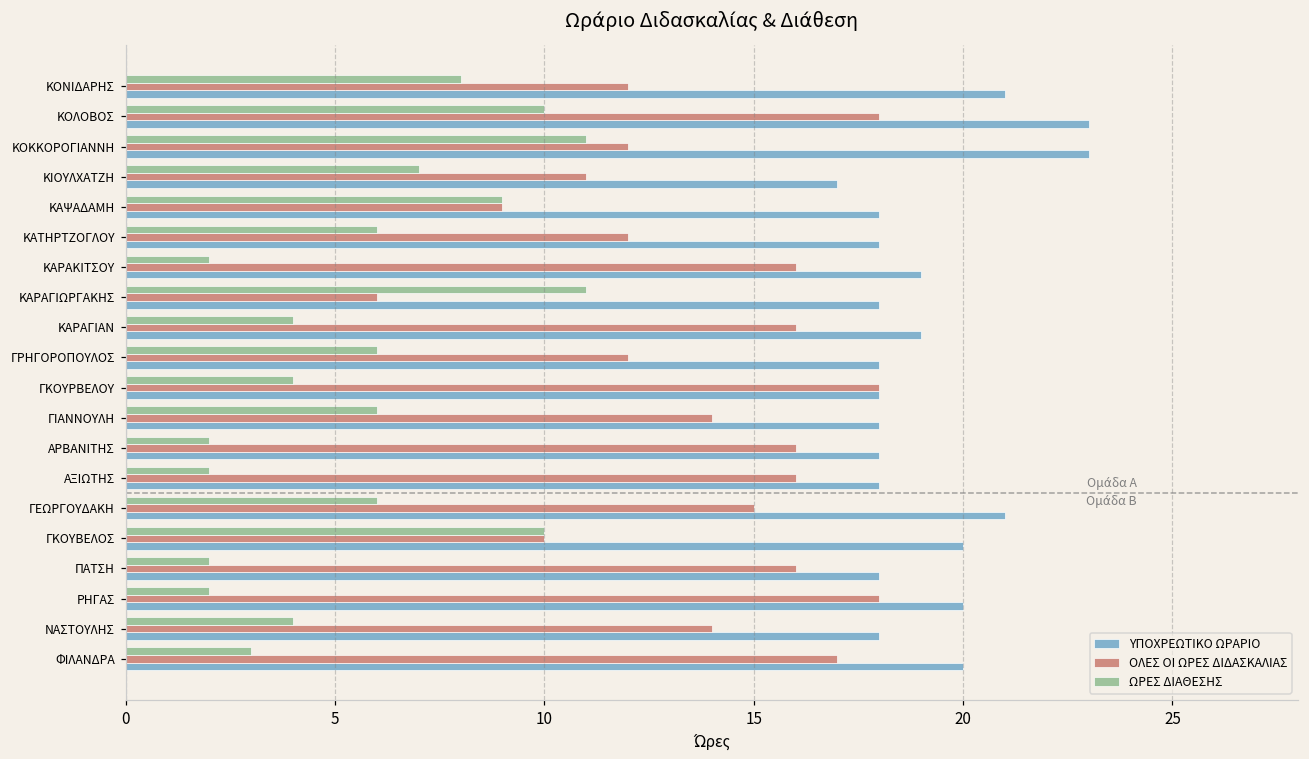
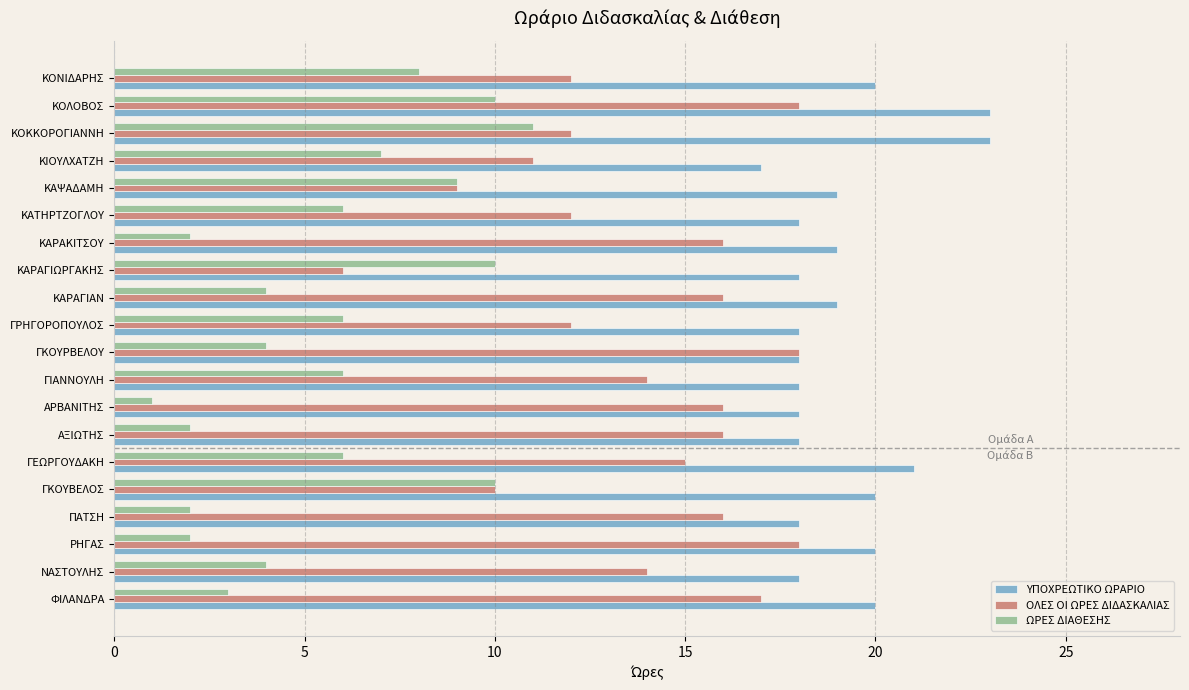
  {
    "ΥΠΟΧΡΕΩΤΙΚΟ ΩΡΑΡΙΟ": {
-     "ΚΟΝΙΔΑΡΗΣ": 21,
+     "ΚΟΝΙΔΑΡΗΣ": 20,
      "ΚΟΛΟΒΟΣ": 23,
      "ΚΟΚΚΟΡΟΓΙΑΝΝΗ": 23,
      "ΚΙΟΥΛΧΑΤΖΗ": 17,
-     "ΚΑΨΑΔΑΜΗ": 18,
+     "ΚΑΨΑΔΑΜΗ": 19,
      "ΚΑΤΗΡΤΖΟΓΛΟΥ": 18,
      "ΚΑΡΑΚΙΤΣΟΥ": 19,
      "ΚΑΡΑΓΙΩΡΓΑΚΗΣ": 18,
      "ΚΑΡΑΓΙΑΝ": 19,
      "ΓΡΗΓΟΡΟΠΟΥΛΟΣ": 18,
      "ΓΚΟΥΡΒΕΛΟΥ": 18,
      "ΓΙΑΝΝΟΥΛΗ": 18,
      "ΑΡΒΑΝΙΤΗΣ": 18,
      "ΑΞΙΩΤΗΣ": 18,
      "ΓΕΩΡΓΟΥΔΑΚΗ": 21,
      "ΓΚΟΥΒΕΛΟΣ": 20,
      "ΠΑΤΣΗ": 18,
      "ΡΗΓΑΣ": 20,
      "ΝΑΣΤΟΥΛΗΣ": 18,
      "ΦΙΛΑΝΔΡΑ": 20
    },
    "ΟΛΕΣ ΟΙ ΩΡΕΣ ΔΙΔΑΣΚΑΛΙΑΣ": {
      "ΚΟΝΙΔΑΡΗΣ": 12,
      "ΚΟΛΟΒΟΣ": 18,
      "ΚΟΚΚΟΡΟΓΙΑΝΝΗ": 12,
      "ΚΙΟΥΛΧΑΤΖΗ": 11,
      "ΚΑΨΑΔΑΜΗ": 9,
      "ΚΑΤΗΡΤΖΟΓΛΟΥ": 12,
      "ΚΑΡΑΚΙΤΣΟΥ": 16,
      "ΚΑΡΑΓΙΩΡΓΑΚΗΣ": 6,
      "ΚΑΡΑΓΙΑΝ": 16,
      "ΓΡΗΓΟΡΟΠΟΥΛΟΣ": 12,
      "ΓΚΟΥΡΒΕΛΟΥ": 18,
      "ΓΙΑΝΝΟΥΛΗ": 14,
      "ΑΡΒΑΝΙΤΗΣ": 16,
      "ΑΞΙΩΤΗΣ": 16,
      "ΓΕΩΡΓΟΥΔΑΚΗ": 15,
      "ΓΚΟΥΒΕΛΟΣ": 10,
      "ΠΑΤΣΗ": 16,
      "ΡΗΓΑΣ": 18,
      "ΝΑΣΤΟΥΛΗΣ": 14,
      "ΦΙΛΑΝΔΡΑ": 17
    },
    "ΩΡΕΣ ΔΙΑΘΕΣΗΣ": {
      "ΚΟΝΙΔΑΡΗΣ": 8,
      "ΚΟΛΟΒΟΣ": 10,
      "ΚΟΚΚΟΡΟΓΙΑΝΝΗ": 11,
      "ΚΙΟΥΛΧΑΤΖΗ": 7,
      "ΚΑΨΑΔΑΜΗ": 9,
      "ΚΑΤΗΡΤΖΟΓΛΟΥ": 6,
      "ΚΑΡΑΚΙΤΣΟΥ": 2,
-     "ΚΑΡΑΓΙΩΡΓΑΚΗΣ": 11,
+     "ΚΑΡΑΓΙΩΡΓΑΚΗΣ": 10,
      "ΚΑΡΑΓΙΑΝ": 4,
      "ΓΡΗΓΟΡΟΠΟΥΛΟΣ": 6,
      "ΓΚΟΥΡΒΕΛΟΥ": 4,
      "ΓΙΑΝΝΟΥΛΗ": 6,
-     "ΑΡΒΑΝΙΤΗΣ": 2,
+     "ΑΡΒΑΝΙΤΗΣ": 1,
      "ΑΞΙΩΤΗΣ": 2,
      "ΓΕΩΡΓΟΥΔΑΚΗ": 6,
      "ΓΚΟΥΒΕΛΟΣ": 10,
      "ΠΑΤΣΗ": 2,
      "ΡΗΓΑΣ": 2,
      "ΝΑΣΤΟΥΛΗΣ": 4,
      "ΦΙΛΑΝΔΡΑ": 3
    }
  }
